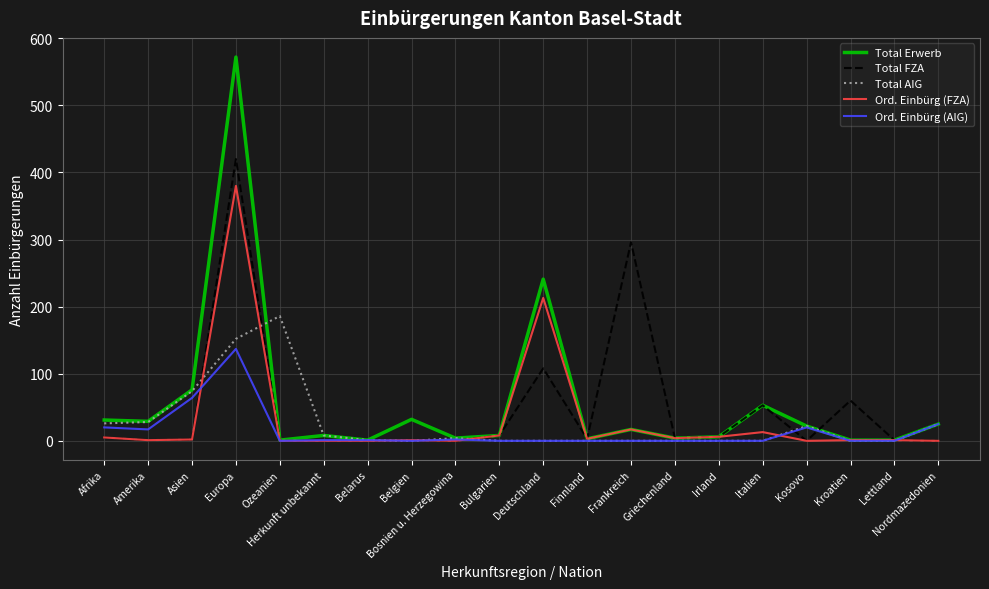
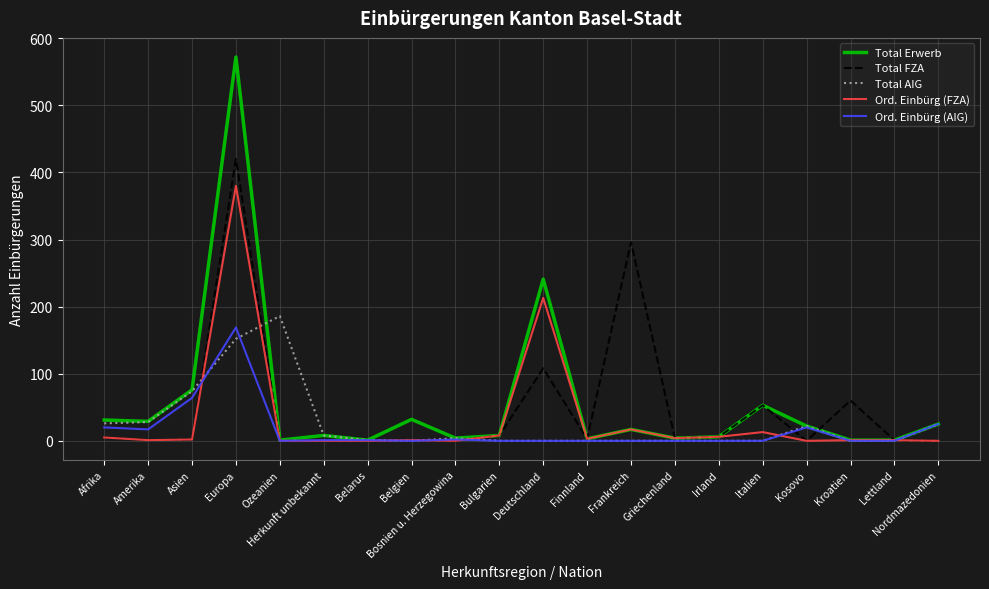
  {
    "Total Erwerb": {
      "Afrika": 30,
      "Europa": 570,
      "Belgien": 30,
      "Deutschland": 240
    },
    "Total FZA": {
      "Europa": 420,
      "Deutschland": 110,
      "Frankreich": 300,
      "Kroatien": 60
    },
    "Total AIG": {
      "Afrika": 30,
      "Europa": 150,
      "Ozeanien": 190
    },
    "Ord. Einbürg (FZA)": {
      "Europa": 380,
      "Deutschland": 210,
      "Italien": 10
    },
    "Ord. Einbürg (AIG)": {
      "Afrika": 20,
      "Amerika": 20,
      "Asien": 60,
-     "Europa": 140
+     "Europa": 170
    }
  }
